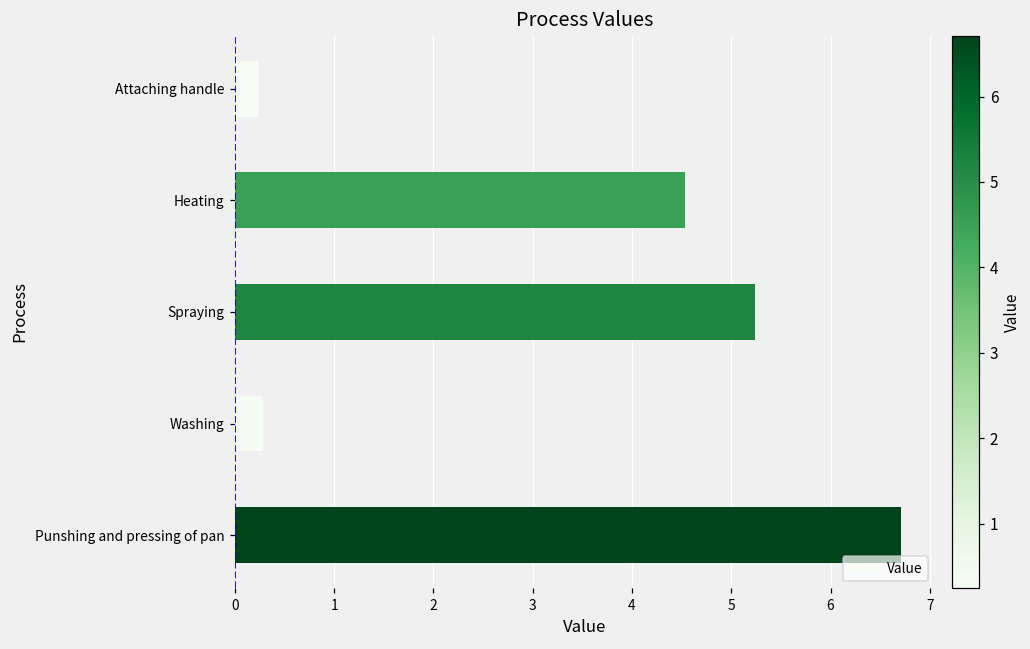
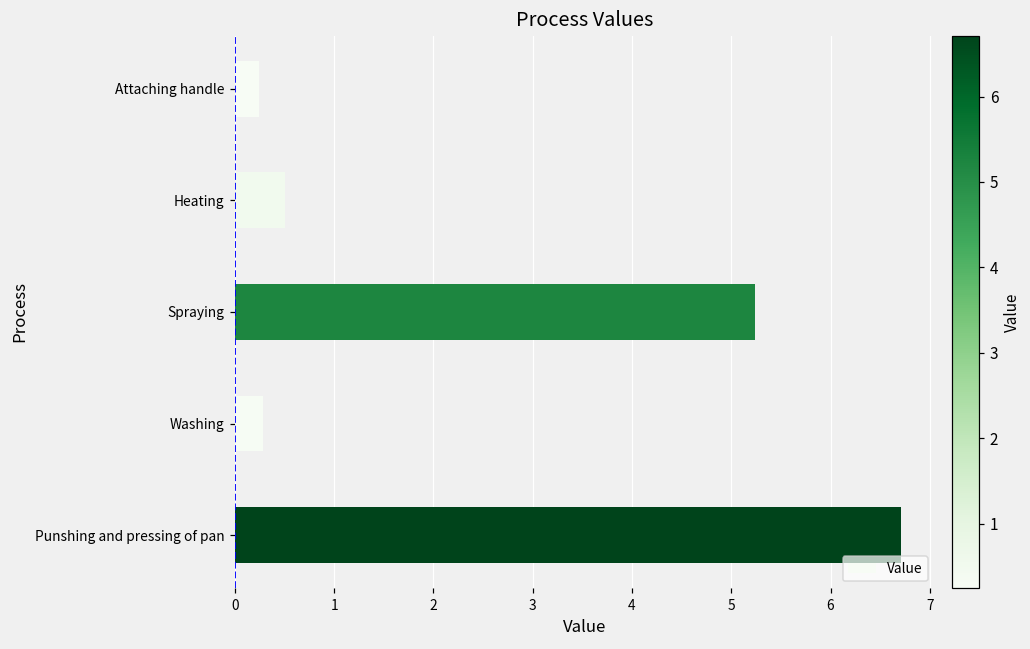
  {
    "Attaching handle": 0.2,
-   "Heating": 4.5,
+   "Heating": 0.5,
    "Spraying": 5.2,
    "Washing": 0.3,
    "Punshing and pressing of pan": 6.7
  }
